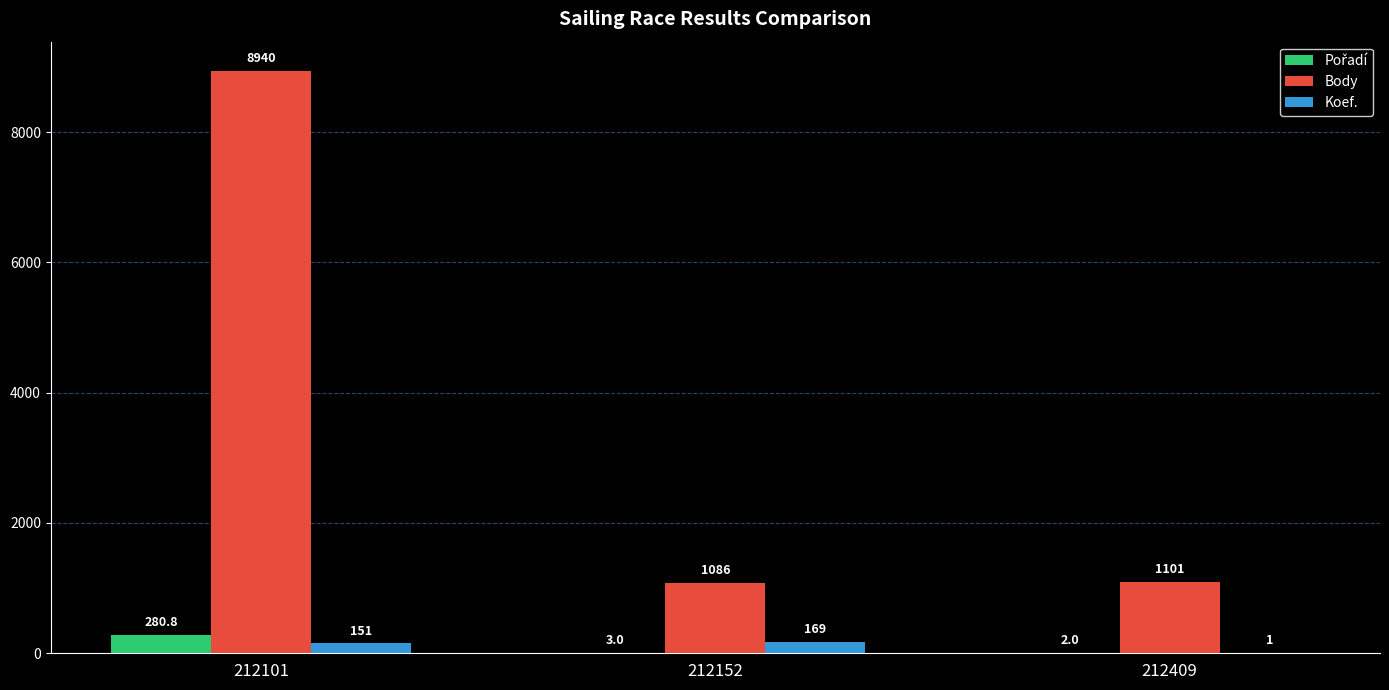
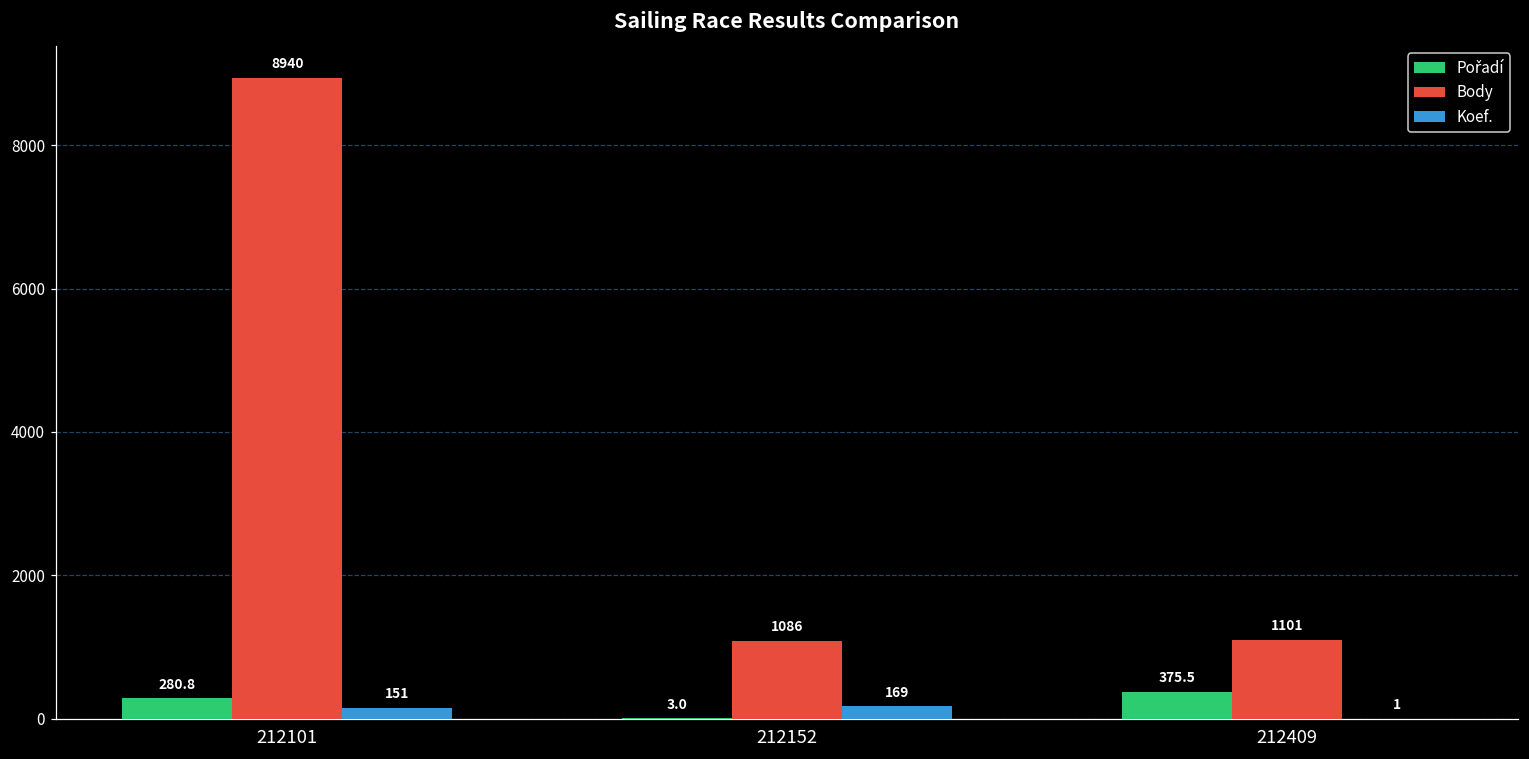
  {
    "Pořadí": {
      "212101": 280.8,
      "212152": 3.0,
-     "212409": 2.0
+     "212409": 375.5
    },
    "Body": {
      "212101": 8940,
      "212152": 1086,
      "212409": 1101
    },
    "Koef.": {
      "212101": 151,
      "212152": 169,
      "212409": 1
    }
  }
